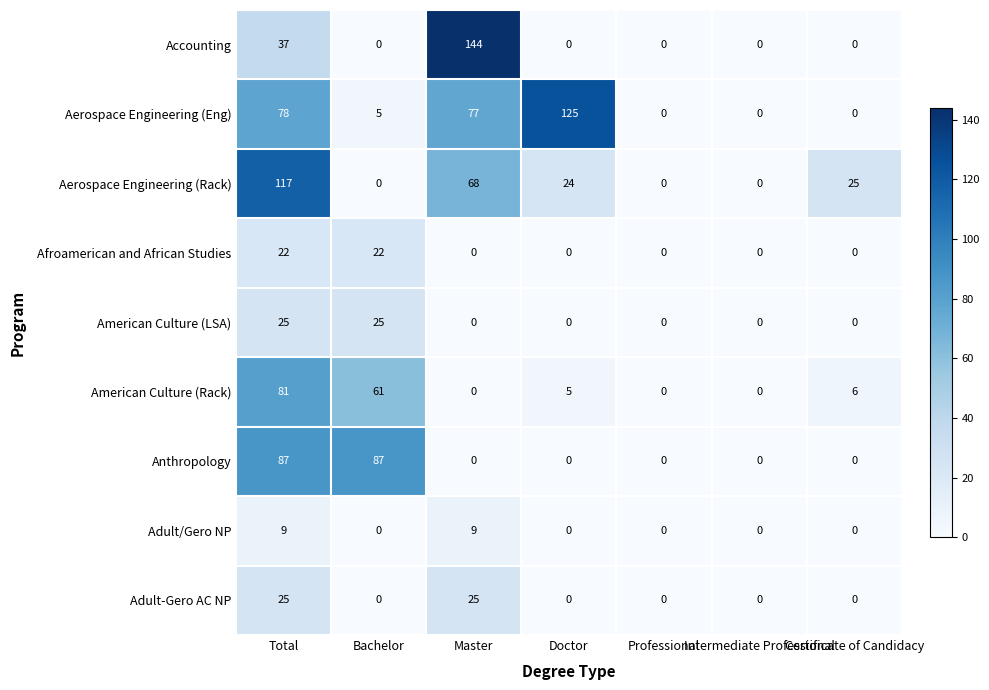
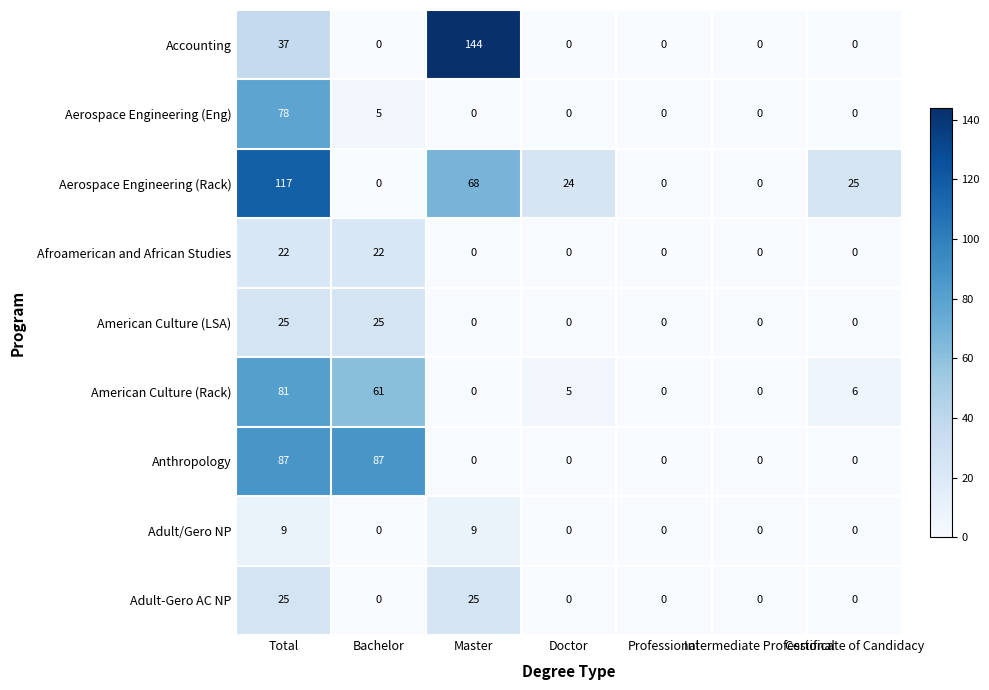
  {
    "Accounting": {
      "Total": 37,
      "Bachelor": 0,
      "Master": 144,
      "Doctor": 0
    },
    "Aerospace Engineering (Eng)": {
      "Total": 78,
      "Bachelor": 5,
-     "Master": 77,
-     "Doctor": 125
+     "Master": 0,
+     "Doctor": 0
    },
    "Aerospace Engineering (Rack)": {
      "Total": 117,
      "Bachelor": 0,
      "Master": 68,
      "Doctor": 24
    },
    "Afroamerican and African Studies": {
      "Total": 22,
      "Bachelor": 22,
      "Master": 0,
      "Doctor": 0
    },
    "American Culture (LSA)": {
      "Total": 25,
      "Bachelor": 25,
      "Master": 0,
      "Doctor": 0
    },
    "American Culture (Rack)": {
      "Total": 81,
      "Bachelor": 61,
      "Master": 0,
      "Doctor": 5
    },
    "Anthropology": {
      "Total": 87,
      "Bachelor": 87,
      "Master": 0,
      "Doctor": 0
    },
    "Adult/Gero NP": {
      "Total": 9,
      "Bachelor": 0,
      "Master": 9,
      "Doctor": 0
    },
    "Adult-Gero AC NP": {
      "Total": 25,
      "Bachelor": 0,
      "Master": 25,
      "Doctor": 0
    }
  }
